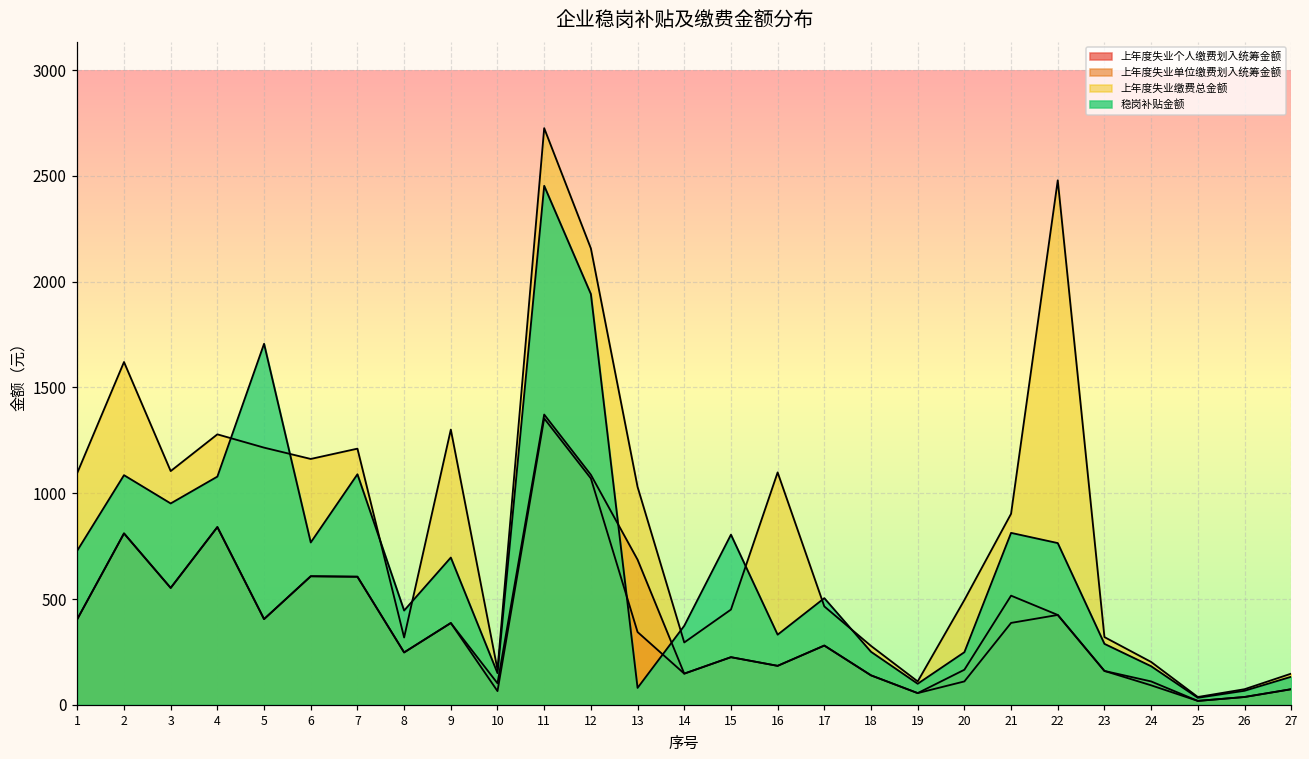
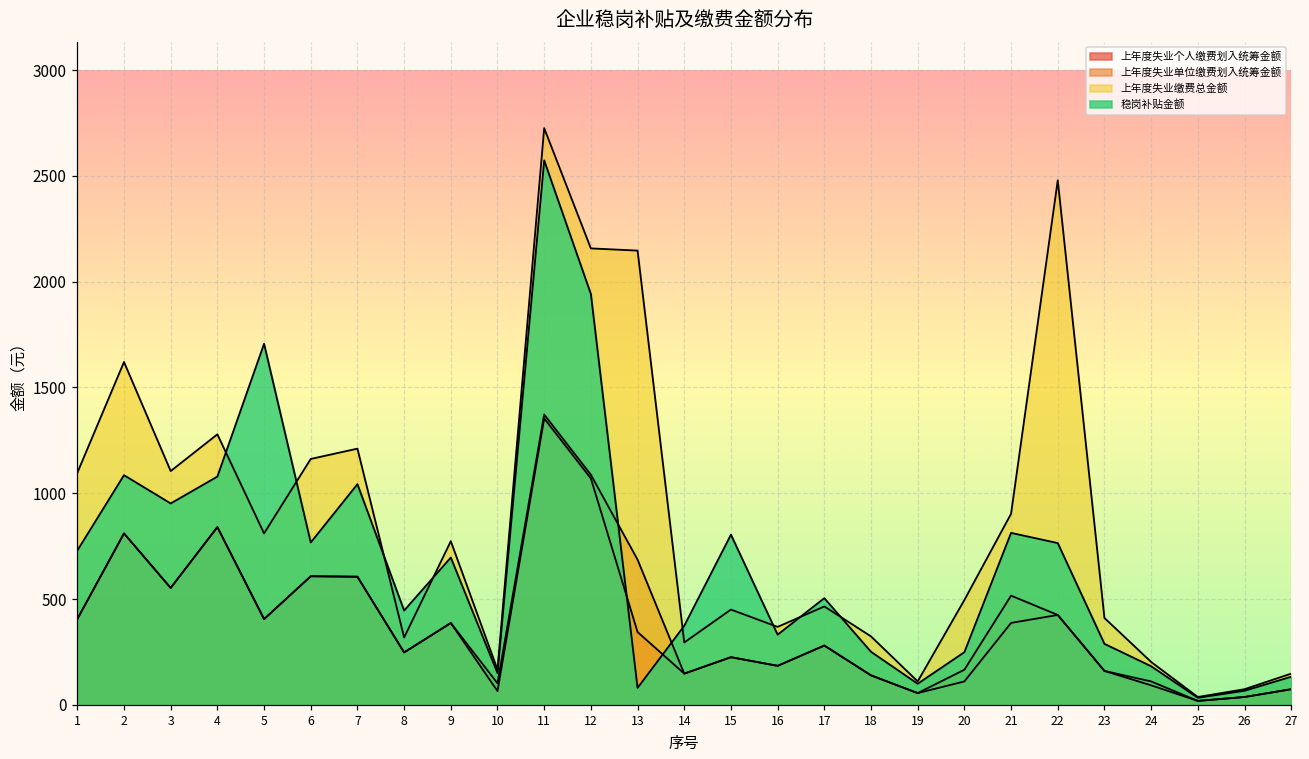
  {
    "上年度失业缴费总金额": {
      "1": 1100,
      "2": 1620,
      "3": 1100,
      "4": 1280,
-     "5": 1220,
+     "5": 810,
      "6": 1160,
      "7": 1210,
      "8": 320,
-     "9": 1300,
+     "9": 770,
      "10": 170,
      "11": 2730,
      "12": 2160,
-     "13": 1030,
+     "13": 2150,
      "14": 290,
      "15": 450,
-     "16": 1100,
+     "16": 370,
      "17": 460,
-     "18": 280,
+     "18": 320,
      "20": 500,
      "21": 900,
      "22": 2480,
-     "23": 320,
+     "23": 410,
      "24": 200,
      "27": 150
    },
    "稳岗补贴金额": {
      "1": 730,
      "2": 1090,
      "3": 950,
      "4": 1080,
      "5": 1710,
      "6": 770,
-     "7": 1090,
+     "7": 1040,
      "8": 450,
      "9": 700,
      "10": 150,
-     "11": 2450,
+     "11": 2570,
      "12": 1940,
      "13": 80,
      "14": 370,
      "15": 800,
      "16": 330,
      "17": 500,
      "18": 250,
      "20": 250,
      "21": 810,
      "22": 760,
      "23": 290,
      "24": 180,
      "27": 130
    }
  }
